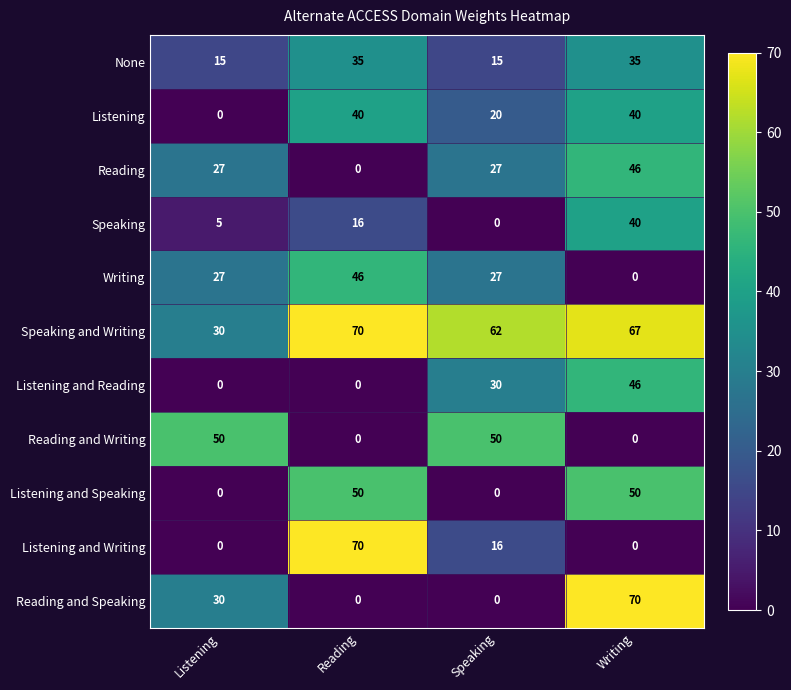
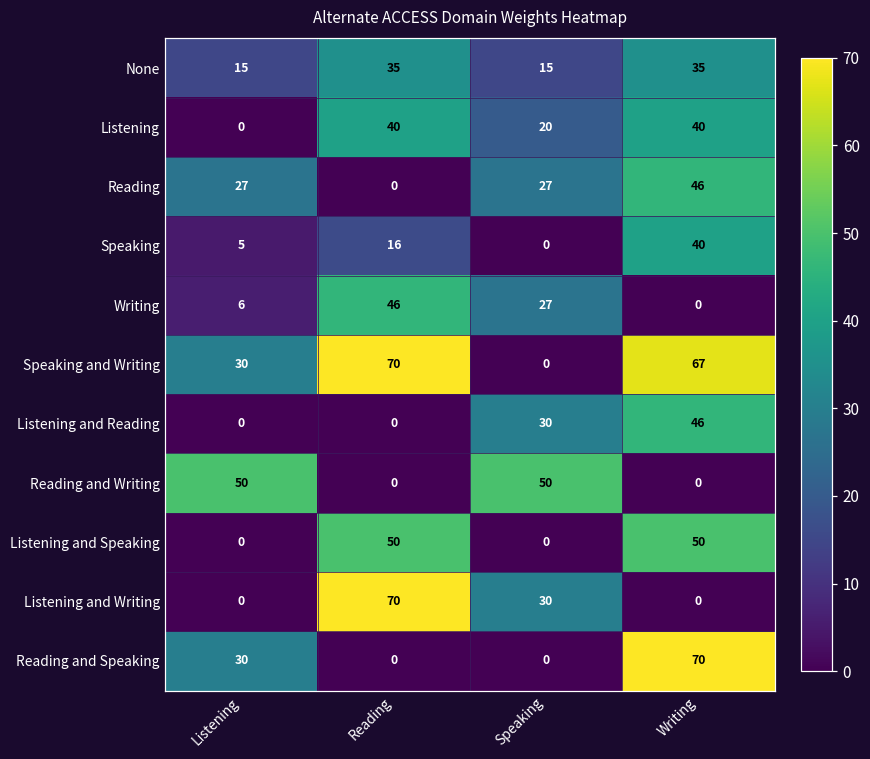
  {
    "None": {
      "Listening": 15,
      "Reading": 35,
      "Speaking": 15,
      "Writing": 35
    },
    "Listening": {
      "Listening": 0,
      "Reading": 40,
      "Speaking": 20,
      "Writing": 40
    },
    "Reading": {
      "Listening": 27,
      "Reading": 0,
      "Speaking": 27,
      "Writing": 46
    },
    "Speaking": {
      "Listening": 5,
      "Reading": 16,
      "Speaking": 0,
      "Writing": 40
    },
    "Writing": {
-     "Listening": 27,
+     "Listening": 6,
      "Reading": 46,
      "Speaking": 27,
      "Writing": 0
    },
    "Speaking and Writing": {
      "Listening": 30,
      "Reading": 70,
-     "Speaking": 62,
+     "Speaking": 0,
      "Writing": 67
    },
    "Listening and Reading": {
      "Listening": 0,
      "Reading": 0,
      "Speaking": 30,
      "Writing": 46
    },
    "Reading and Writing": {
      "Listening": 50,
      "Reading": 0,
      "Speaking": 50,
      "Writing": 0
    },
    "Listening and Speaking": {
      "Listening": 0,
      "Reading": 50,
      "Speaking": 0,
      "Writing": 50
    },
    "Listening and Writing": {
      "Listening": 0,
      "Reading": 70,
-     "Speaking": 16,
+     "Speaking": 30,
      "Writing": 0
    },
    "Reading and Speaking": {
      "Listening": 30,
      "Reading": 0,
      "Speaking": 0,
      "Writing": 70
    }
  }
